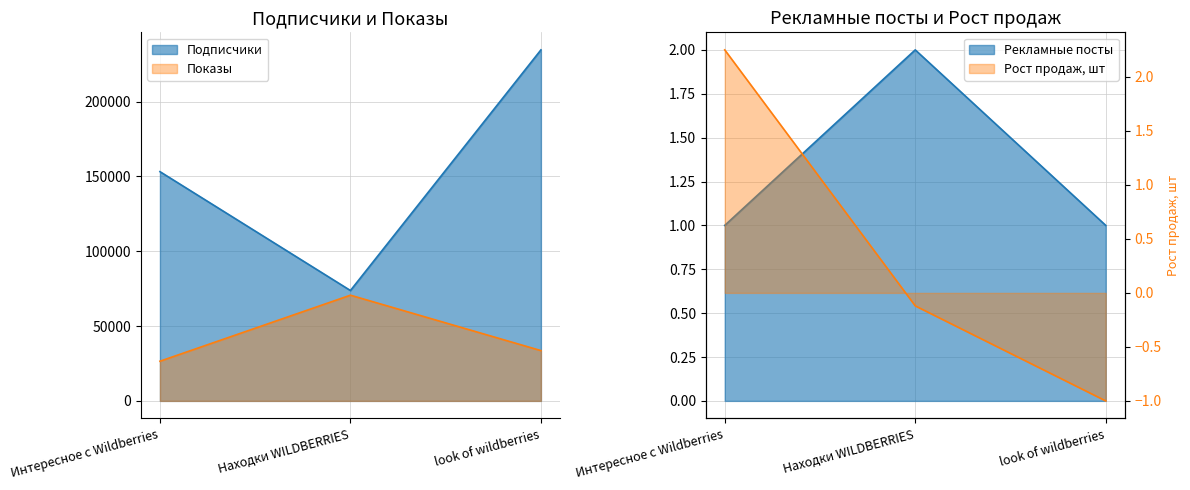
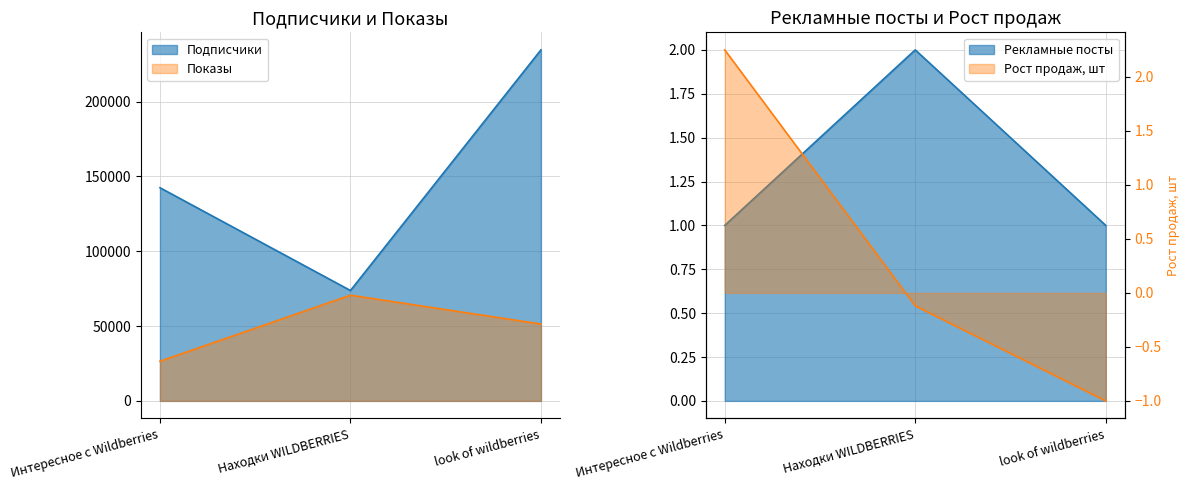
  {
    "Подписчики и Показы": {
      "Подписчики": {
-       "Интересное с Wildberries": 153000,
+       "Интересное с Wildberries": 142000,
        "Находки WILDBERRIES": 74000,
        "look of wildberries": 235000
      },
      "Показы": {
        "Интересное с Wildberries": 27000,
        "Находки WILDBERRIES": 71000,
-       "look of wildberries": 34000
+       "look of wildberries": 51000
      }
    }
  }
